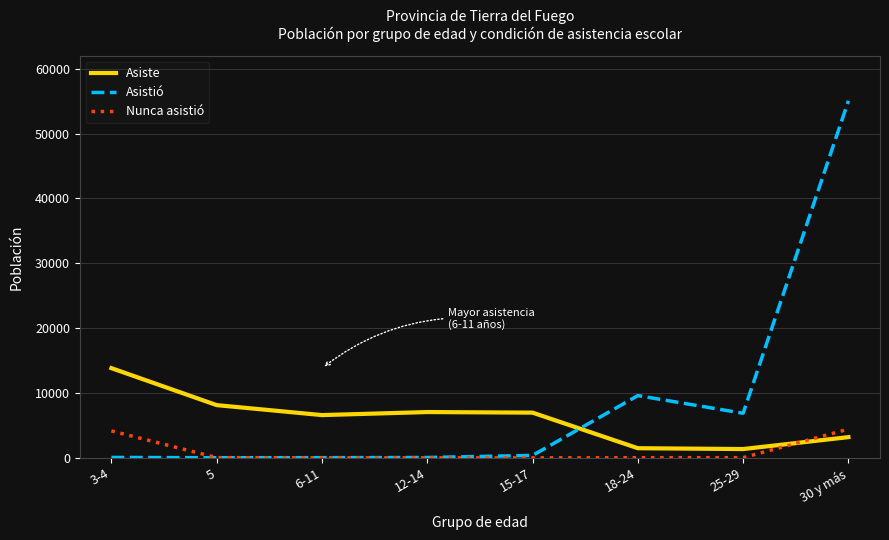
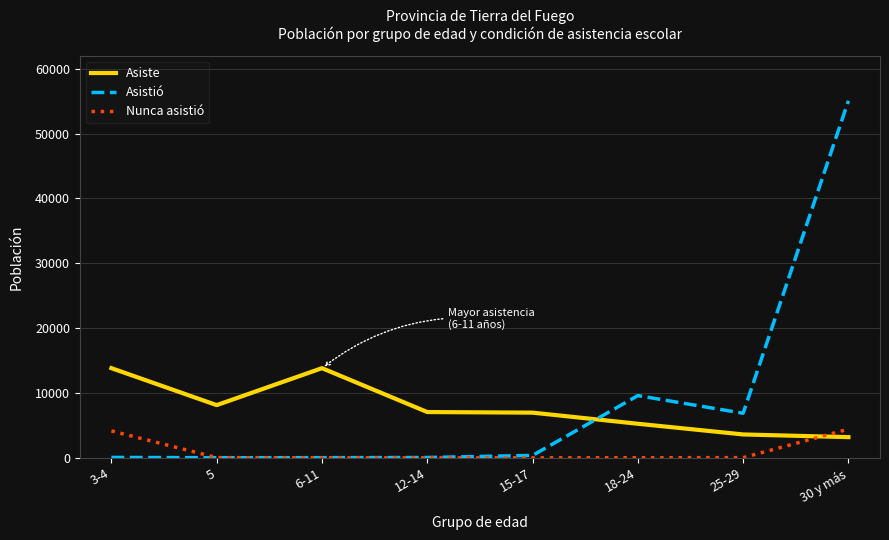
  {
    "Asiste": {
      "3-4": 14000,
      "5": 8000,
-     "6-11": 7000,
+     "6-11": 14000,
      "12-14": 7000,
      "15-17": 7000,
-     "18-24": 1000,
-     "25-29": 1000,
+     "18-24": 5000,
+     "25-29": 4000,
      "30 y más": 3000
    },
    "Asistió": {
      "3-4": 0,
      "18-24": 10000,
      "25-29": 7000,
      "30 y más": 55000
    },
    "Nunca asistió": {
      "3-4": 4000,
      "18-24": 0,
      "25-29": 0,
      "30 y más": 4000
    }
  }
